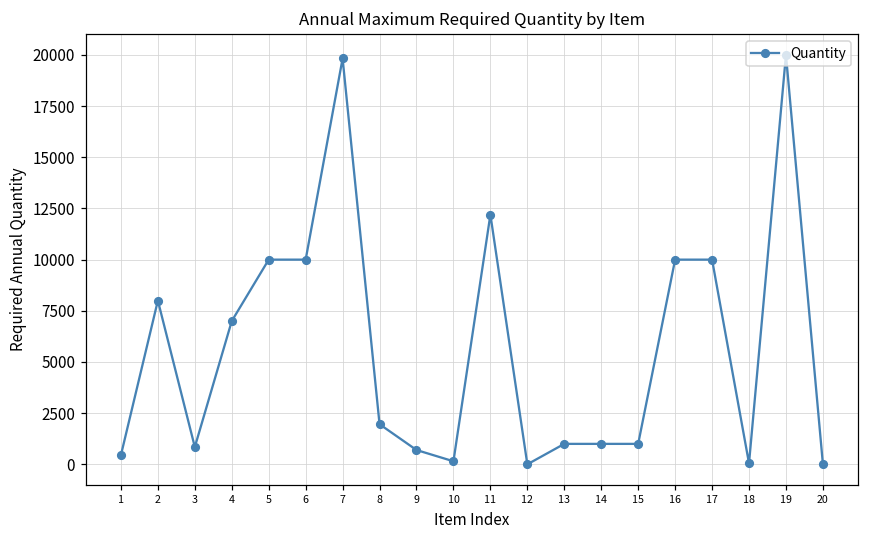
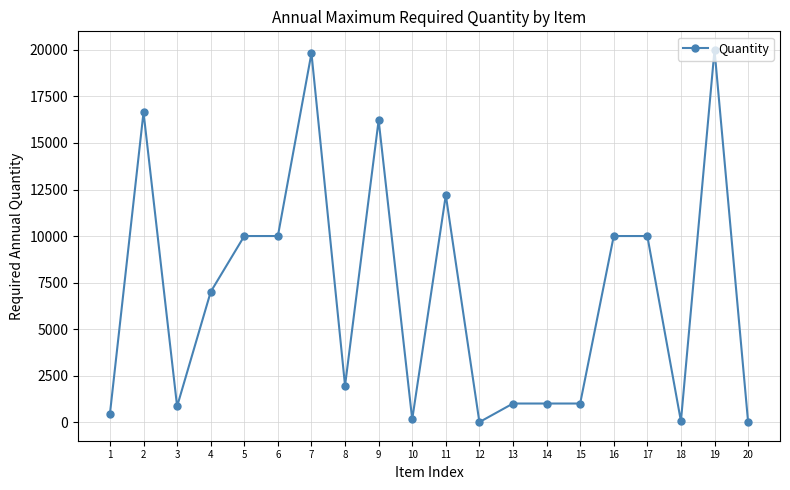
  {
    "1": 500,
-   "2": 8000,
+   "2": 16700,
    "3": 800,
    "4": 7000,
    "5": 10000,
    "6": 10000,
    "7": 19800,
    "8": 2000,
-   "9": 700,
+   "9": 16200,
    "10": 200,
    "11": 12200,
    "12": 0,
    "13": 1000,
    "14": 1000,
    "15": 1000,
    "16": 10000,
    "17": 10000,
    "18": 100,
    "20": 0
  }
